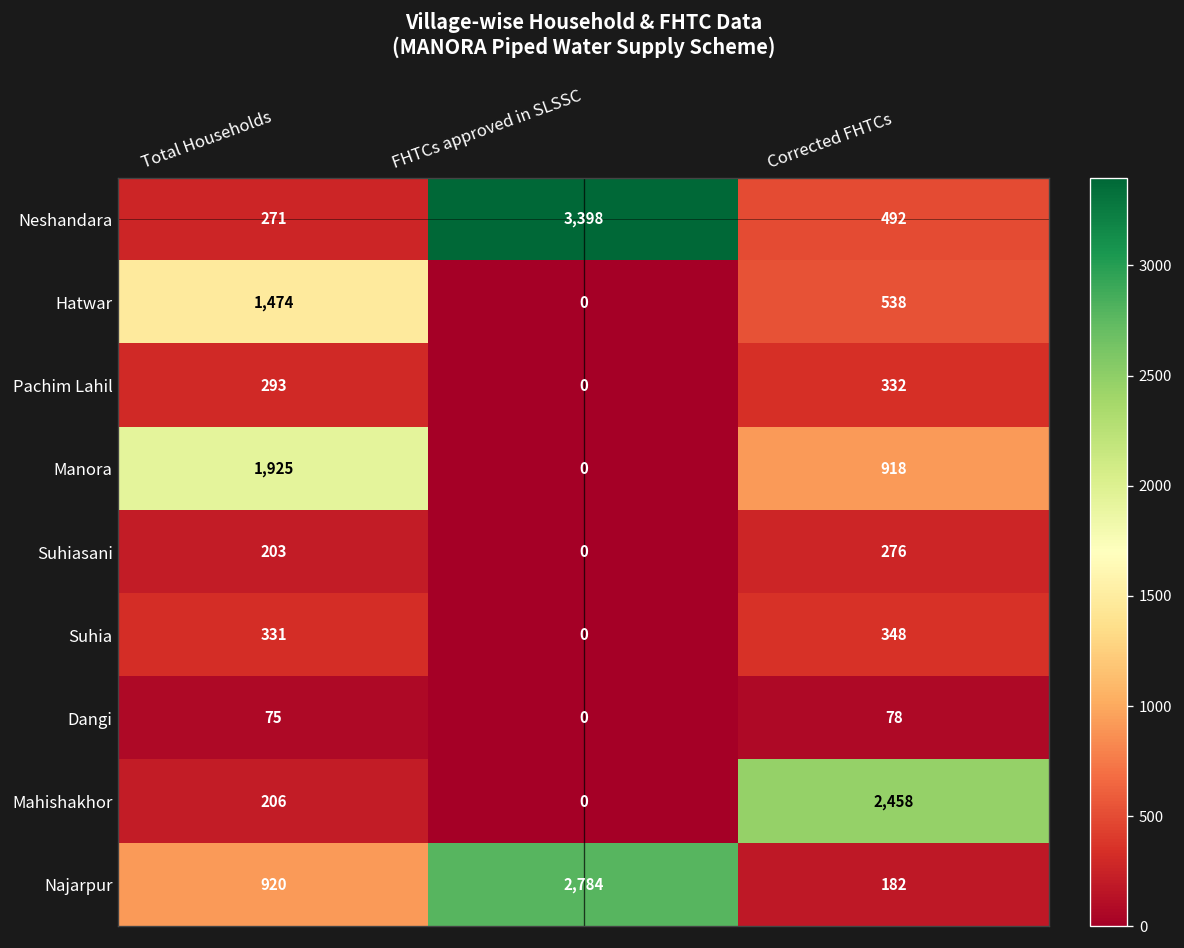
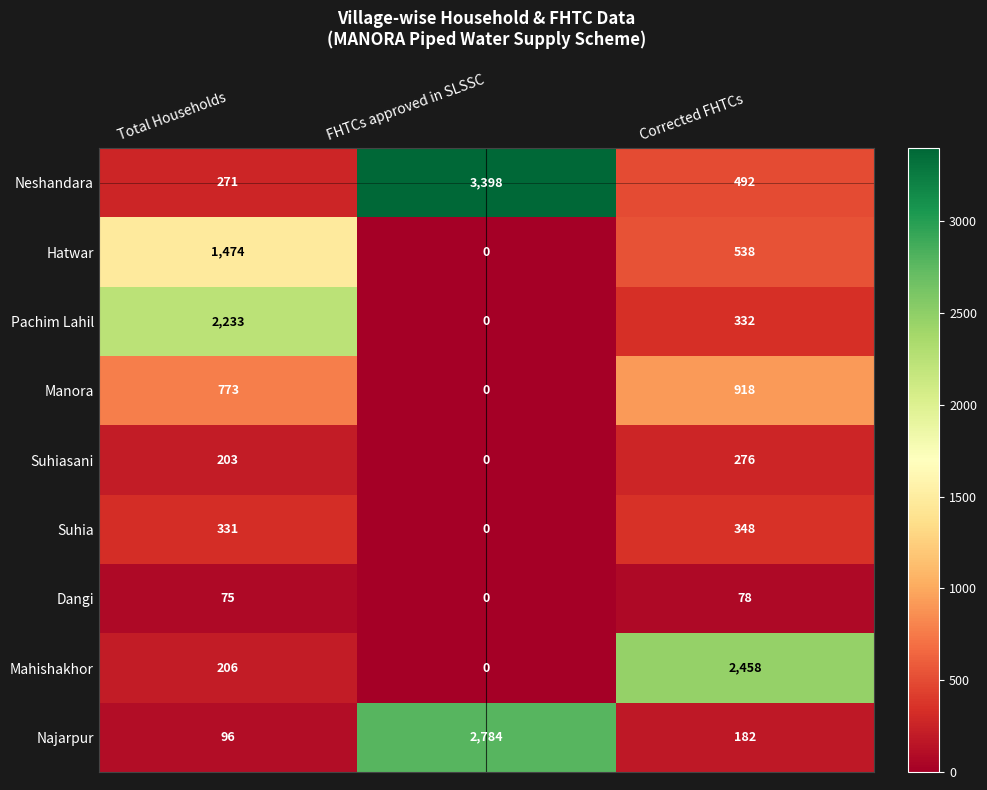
  {
    "Neshandara": {
      "Total Households": "271",
      "FHTCs approved in SLSSC": "3,398",
      "Corrected FHTCs": "492"
    },
    "Hatwar": {
      "Total Households": "1,474",
      "FHTCs approved in SLSSC": "0",
      "Corrected FHTCs": "538"
    },
    "Pachim Lahil": {
-     "Total Households": "293",
+     "Total Households": "2,233",
      "FHTCs approved in SLSSC": "0",
      "Corrected FHTCs": "332"
    },
    "Manora": {
-     "Total Households": "1,925",
+     "Total Households": "773",
      "FHTCs approved in SLSSC": "0",
      "Corrected FHTCs": "918"
    },
    "Suhiasani": {
      "Total Households": "203",
      "FHTCs approved in SLSSC": "0",
      "Corrected FHTCs": "276"
    },
    "Suhia": {
      "Total Households": "331",
      "FHTCs approved in SLSSC": "0",
      "Corrected FHTCs": "348"
    },
    "Dangi": {
      "Total Households": "75",
      "FHTCs approved in SLSSC": "0",
      "Corrected FHTCs": "78"
    },
    "Mahishakhor": {
      "Total Households": "206",
      "FHTCs approved in SLSSC": "0",
      "Corrected FHTCs": "2,458"
    },
    "Najarpur": {
-     "Total Households": "920",
+     "Total Households": "96",
      "FHTCs approved in SLSSC": "2,784",
      "Corrected FHTCs": "182"
    }
  }
